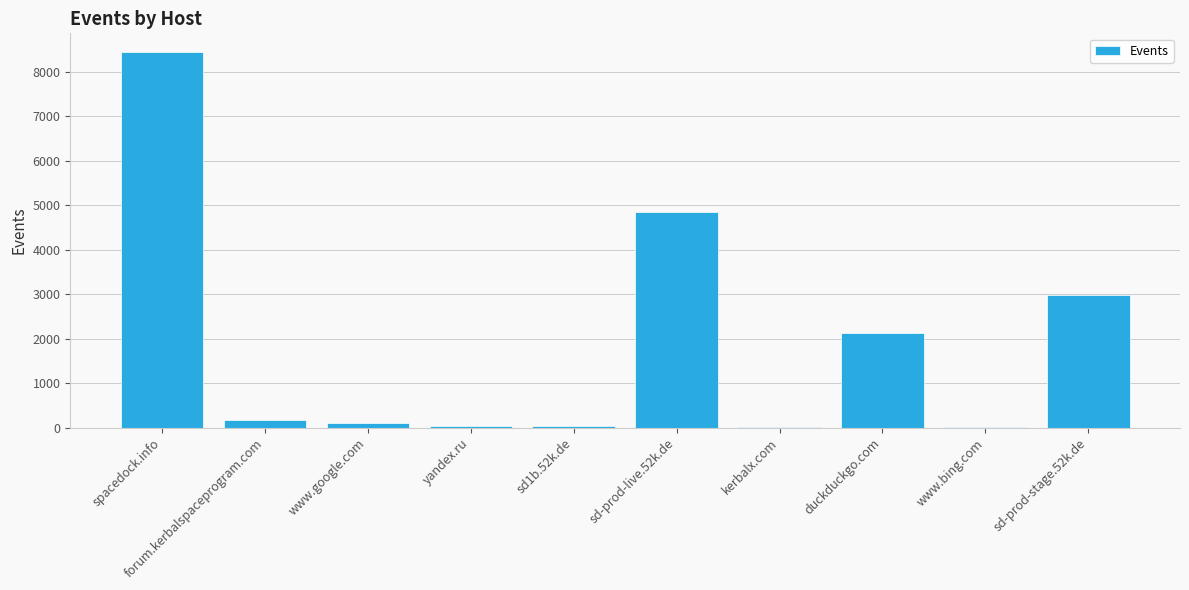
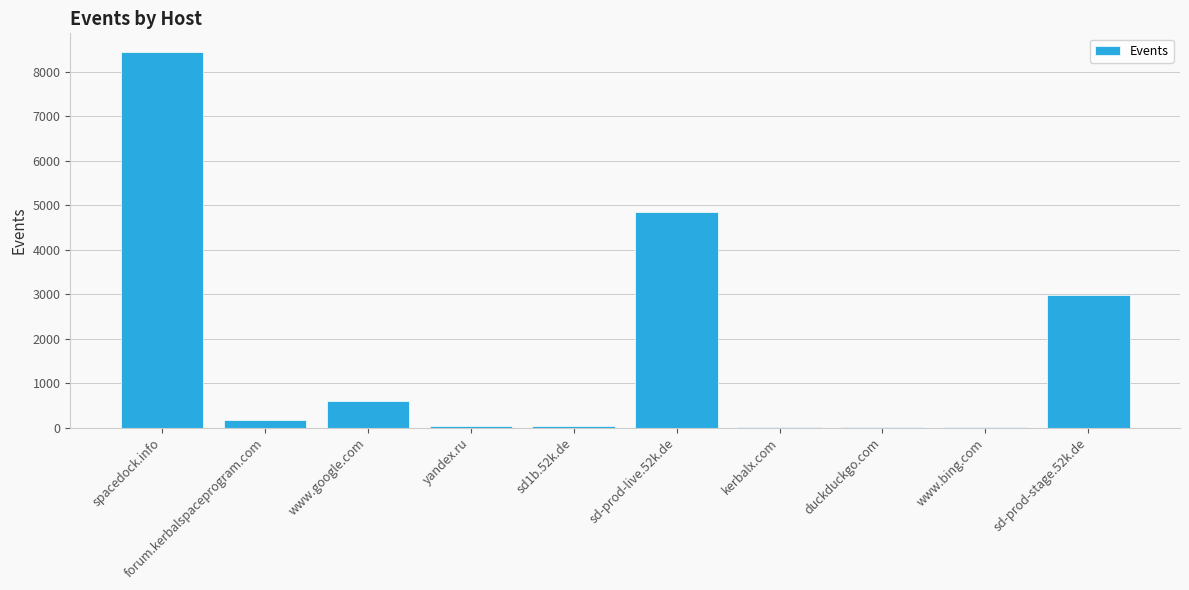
  {
    "spacedock.info": 8400,
    "forum.kerbalspaceprogram.com": 200,
-   "www.google.com": 100,
+   "www.google.com": 600,
    "sd-prod-live.52k.de": 4800,
-   "duckduckgo.com": 2100,
+   "duckduckgo.com": 0,
    "sd-prod-stage.52k.de": 3000
  }
